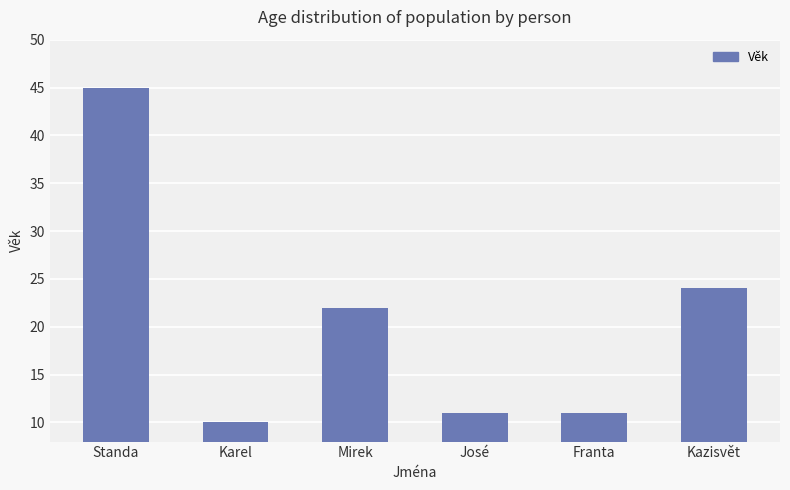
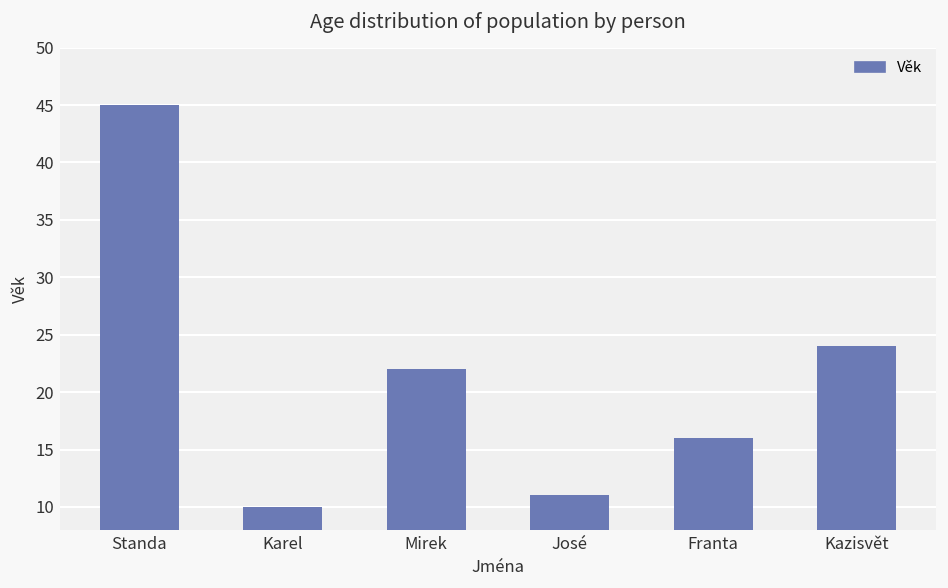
  {
    "Standa": 45,
    "Karel": 10,
    "Mirek": 22,
    "José": 11,
-   "Franta": 11,
+   "Franta": 16,
    "Kazisvět": 24
  }
